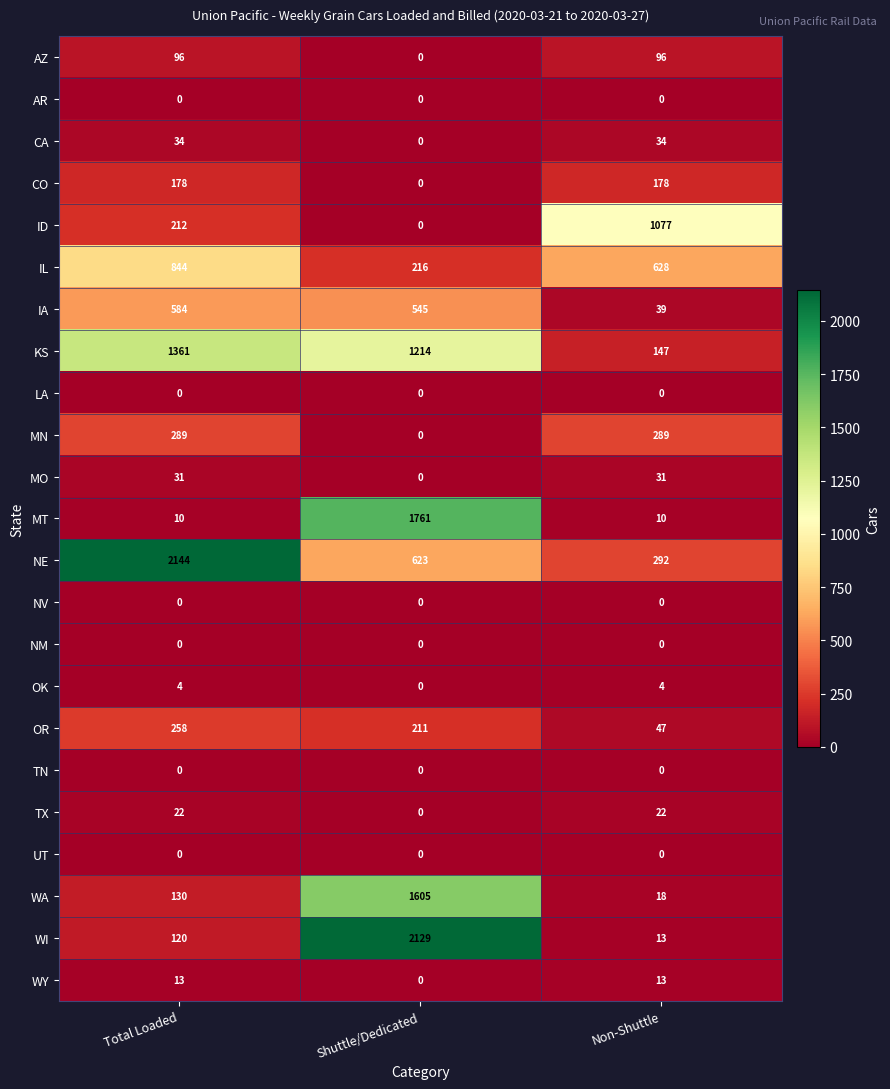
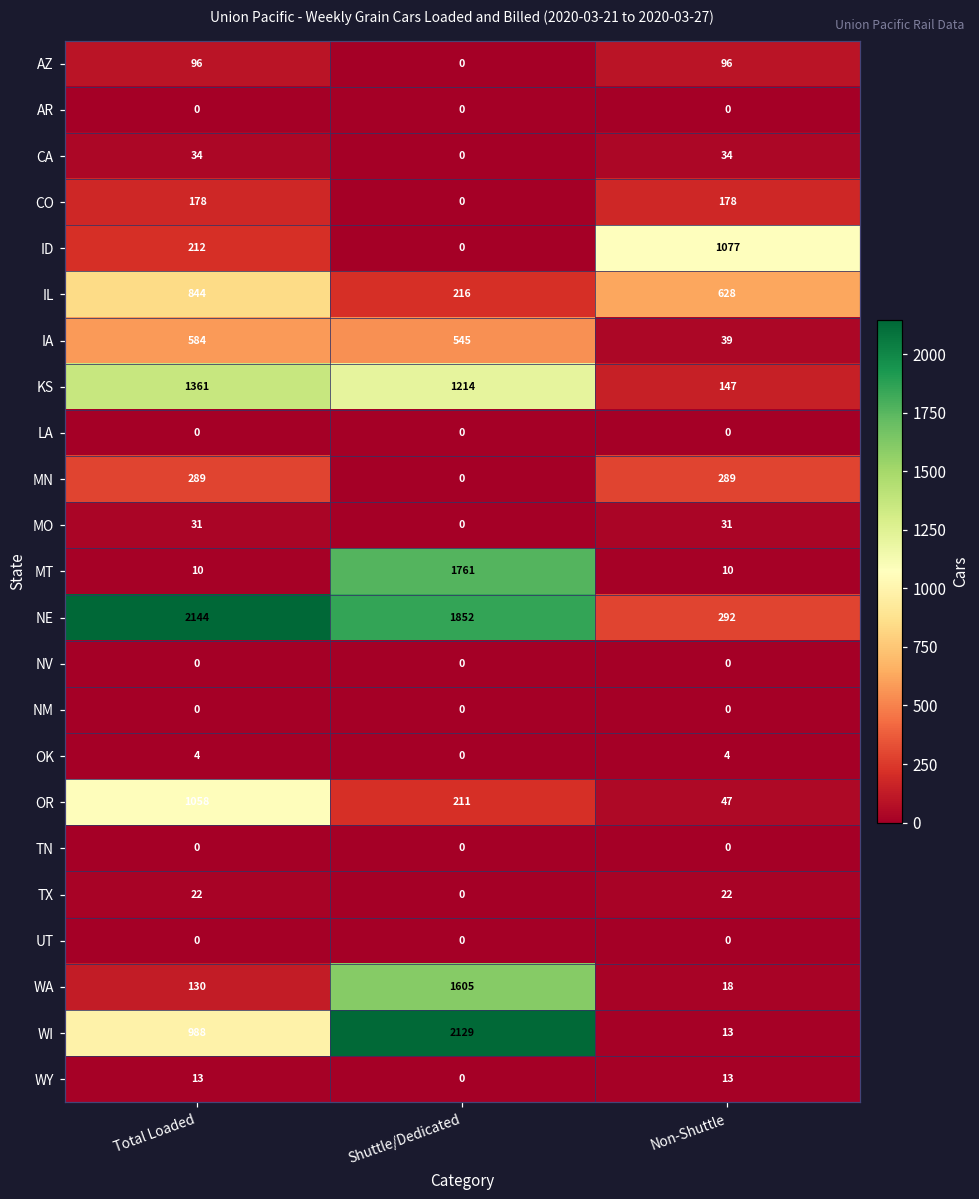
  {
    "AZ": {
      "Total Loaded": 96,
      "Shuttle/Dedicated": 0,
      "Non-Shuttle": 96
    },
    "AR": {
      "Total Loaded": 0,
      "Shuttle/Dedicated": 0,
      "Non-Shuttle": 0
    },
    "CA": {
      "Total Loaded": 34,
      "Shuttle/Dedicated": 0,
      "Non-Shuttle": 34
    },
    "CO": {
      "Total Loaded": 178,
      "Shuttle/Dedicated": 0,
      "Non-Shuttle": 178
    },
    "ID": {
      "Total Loaded": 212,
      "Shuttle/Dedicated": 0,
      "Non-Shuttle": 1077
    },
    "IL": {
      "Total Loaded": 844,
      "Shuttle/Dedicated": 216,
      "Non-Shuttle": 628
    },
    "IA": {
      "Total Loaded": 584,
      "Shuttle/Dedicated": 545,
      "Non-Shuttle": 39
    },
    "KS": {
      "Total Loaded": 1361,
      "Shuttle/Dedicated": 1214,
      "Non-Shuttle": 147
    },
    "LA": {
      "Total Loaded": 0,
      "Shuttle/Dedicated": 0,
      "Non-Shuttle": 0
    },
    "MN": {
      "Total Loaded": 289,
      "Shuttle/Dedicated": 0,
      "Non-Shuttle": 289
    },
    "MO": {
      "Total Loaded": 31,
      "Shuttle/Dedicated": 0,
      "Non-Shuttle": 31
    },
    "MT": {
      "Total Loaded": 10,
      "Shuttle/Dedicated": 1761,
      "Non-Shuttle": 10
    },
    "NE": {
      "Total Loaded": 2144,
-     "Shuttle/Dedicated": 623,
+     "Shuttle/Dedicated": 1852,
      "Non-Shuttle": 292
    },
    "NV": {
      "Total Loaded": 0,
      "Shuttle/Dedicated": 0,
      "Non-Shuttle": 0
    },
    "NM": {
      "Total Loaded": 0,
      "Shuttle/Dedicated": 0,
      "Non-Shuttle": 0
    },
    "OK": {
      "Total Loaded": 4,
      "Shuttle/Dedicated": 0,
      "Non-Shuttle": 4
    },
    "OR": {
-     "Total Loaded": 258,
+     "Total Loaded": 1058,
      "Shuttle/Dedicated": 211,
      "Non-Shuttle": 47
    },
    "TN": {
      "Total Loaded": 0,
      "Shuttle/Dedicated": 0,
      "Non-Shuttle": 0
    },
    "TX": {
      "Total Loaded": 22,
      "Shuttle/Dedicated": 0,
      "Non-Shuttle": 22
    },
    "UT": {
      "Total Loaded": 0,
      "Shuttle/Dedicated": 0,
      "Non-Shuttle": 0
    },
    "WA": {
      "Total Loaded": 130,
      "Shuttle/Dedicated": 1605,
      "Non-Shuttle": 18
    },
    "WI": {
-     "Total Loaded": 120,
+     "Total Loaded": 988,
      "Shuttle/Dedicated": 2129,
      "Non-Shuttle": 13
    },
    "WY": {
      "Total Loaded": 13,
      "Shuttle/Dedicated": 0,
      "Non-Shuttle": 13
    }
  }
